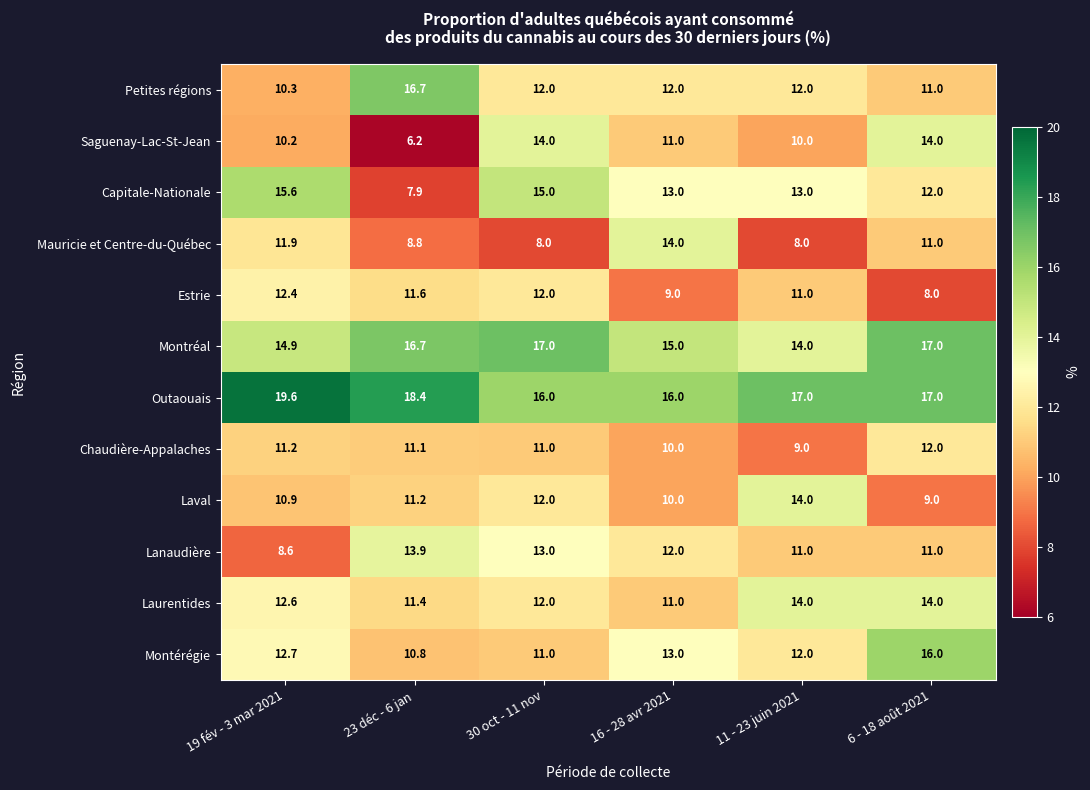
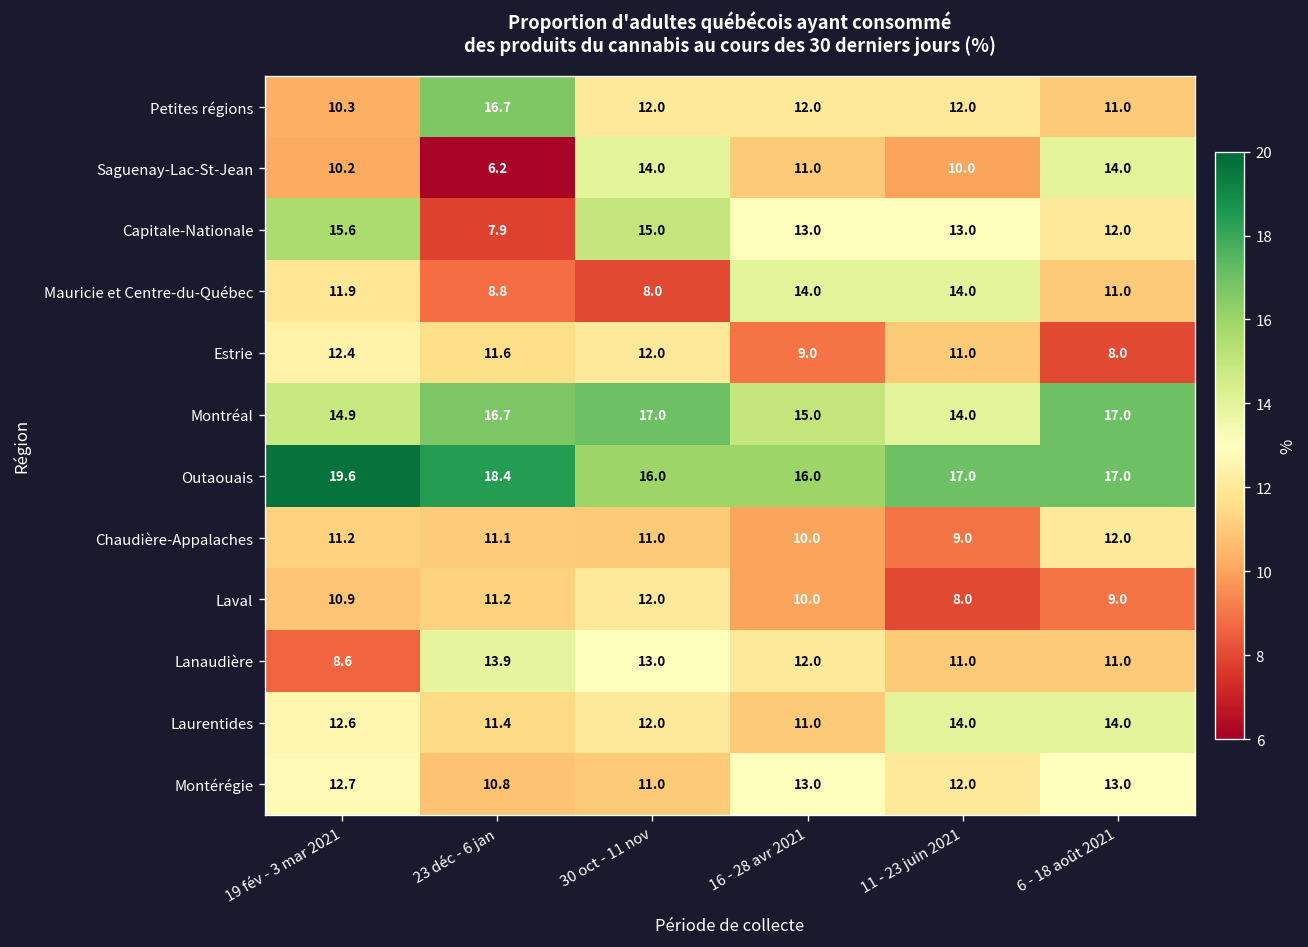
  {
    "Petites régions": {
      "19 fév - 3 mar 2021": 10.3,
      "23 déc - 6 jan": 16.7,
      "30 oct - 11 nov": 12.0,
      "16 - 28 avr 2021": 12.0,
      "11 - 23 juin 2021": 12.0,
      "6 - 18 août 2021": 11.0
    },
    "Saguenay-Lac-St-Jean": {
      "19 fév - 3 mar 2021": 10.2,
      "23 déc - 6 jan": 6.2,
      "30 oct - 11 nov": 14.0,
      "16 - 28 avr 2021": 11.0,
      "11 - 23 juin 2021": 10.0,
      "6 - 18 août 2021": 14.0
    },
    "Capitale-Nationale": {
      "19 fév - 3 mar 2021": 15.6,
      "23 déc - 6 jan": 7.9,
      "30 oct - 11 nov": 15.0,
      "16 - 28 avr 2021": 13.0,
      "11 - 23 juin 2021": 13.0,
      "6 - 18 août 2021": 12.0
    },
    "Mauricie et Centre-du-Québec": {
      "19 fév - 3 mar 2021": 11.9,
      "23 déc - 6 jan": 8.8,
      "30 oct - 11 nov": 8.0,
      "16 - 28 avr 2021": 14.0,
-     "11 - 23 juin 2021": 8.0,
+     "11 - 23 juin 2021": 14.0,
      "6 - 18 août 2021": 11.0
    },
    "Estrie": {
      "19 fév - 3 mar 2021": 12.4,
      "23 déc - 6 jan": 11.6,
      "30 oct - 11 nov": 12.0,
      "16 - 28 avr 2021": 9.0,
      "11 - 23 juin 2021": 11.0,
      "6 - 18 août 2021": 8.0
    },
    "Montréal": {
      "19 fév - 3 mar 2021": 14.9,
      "23 déc - 6 jan": 16.7,
      "30 oct - 11 nov": 17.0,
      "16 - 28 avr 2021": 15.0,
      "11 - 23 juin 2021": 14.0,
      "6 - 18 août 2021": 17.0
    },
    "Outaouais": {
      "19 fév - 3 mar 2021": 19.6,
      "23 déc - 6 jan": 18.4,
      "30 oct - 11 nov": 16.0,
      "16 - 28 avr 2021": 16.0,
      "11 - 23 juin 2021": 17.0,
      "6 - 18 août 2021": 17.0
    },
    "Chaudière-Appalaches": {
      "19 fév - 3 mar 2021": 11.2,
      "23 déc - 6 jan": 11.1,
      "30 oct - 11 nov": 11.0,
      "16 - 28 avr 2021": 10.0,
      "11 - 23 juin 2021": 9.0,
      "6 - 18 août 2021": 12.0
    },
    "Laval": {
      "19 fév - 3 mar 2021": 10.9,
      "23 déc - 6 jan": 11.2,
      "30 oct - 11 nov": 12.0,
      "16 - 28 avr 2021": 10.0,
-     "11 - 23 juin 2021": 14.0,
+     "11 - 23 juin 2021": 8.0,
      "6 - 18 août 2021": 9.0
    },
    "Lanaudière": {
      "19 fév - 3 mar 2021": 8.6,
      "23 déc - 6 jan": 13.9,
      "30 oct - 11 nov": 13.0,
      "16 - 28 avr 2021": 12.0,
      "11 - 23 juin 2021": 11.0,
      "6 - 18 août 2021": 11.0
    },
    "Laurentides": {
      "19 fév - 3 mar 2021": 12.6,
      "23 déc - 6 jan": 11.4,
      "30 oct - 11 nov": 12.0,
      "16 - 28 avr 2021": 11.0,
      "11 - 23 juin 2021": 14.0,
      "6 - 18 août 2021": 14.0
    },
    "Montérégie": {
      "19 fév - 3 mar 2021": 12.7,
      "23 déc - 6 jan": 10.8,
      "30 oct - 11 nov": 11.0,
      "16 - 28 avr 2021": 13.0,
      "11 - 23 juin 2021": 12.0,
-     "6 - 18 août 2021": 16.0
+     "6 - 18 août 2021": 13.0
    }
  }
